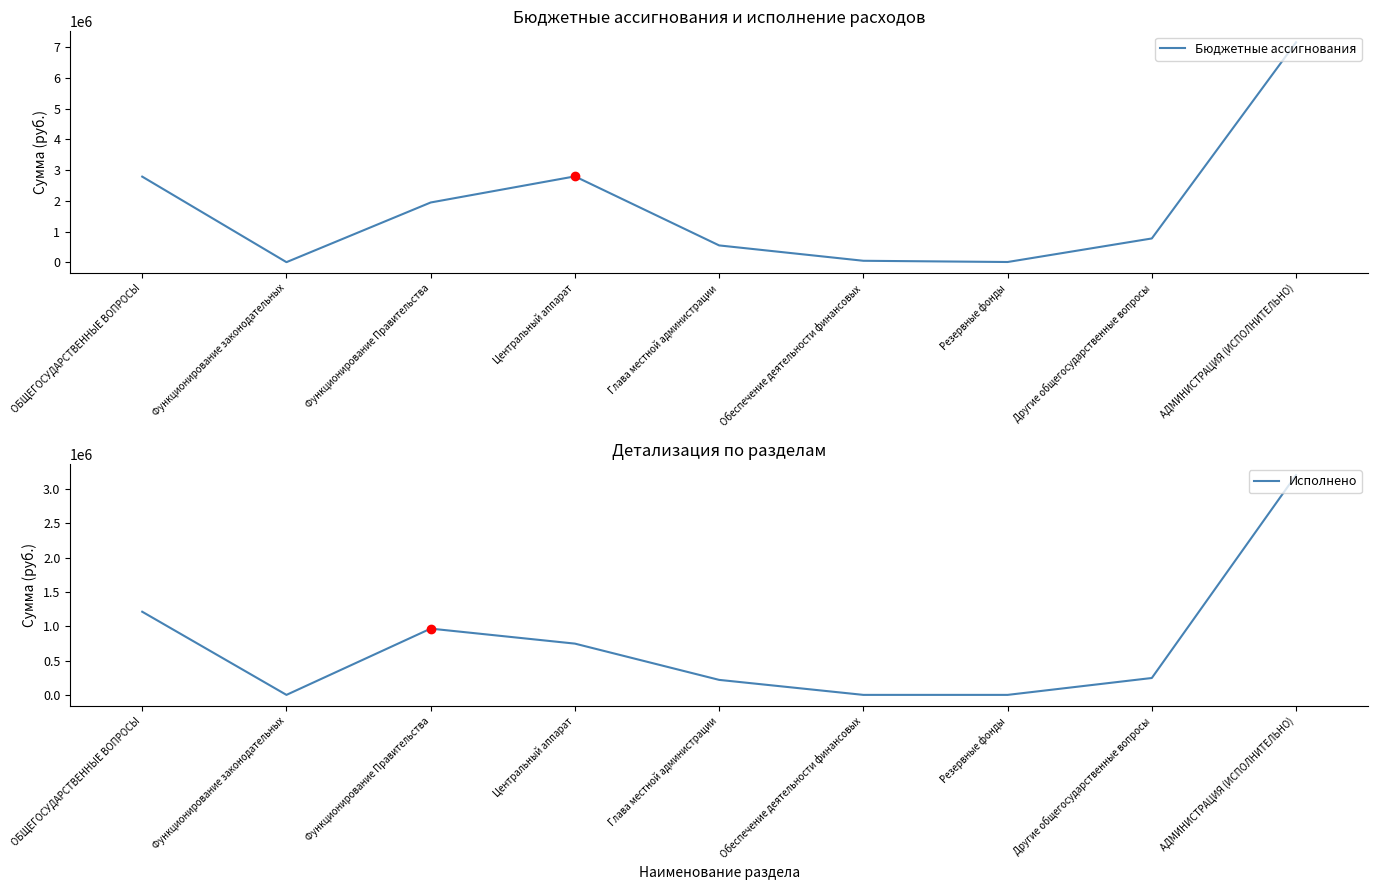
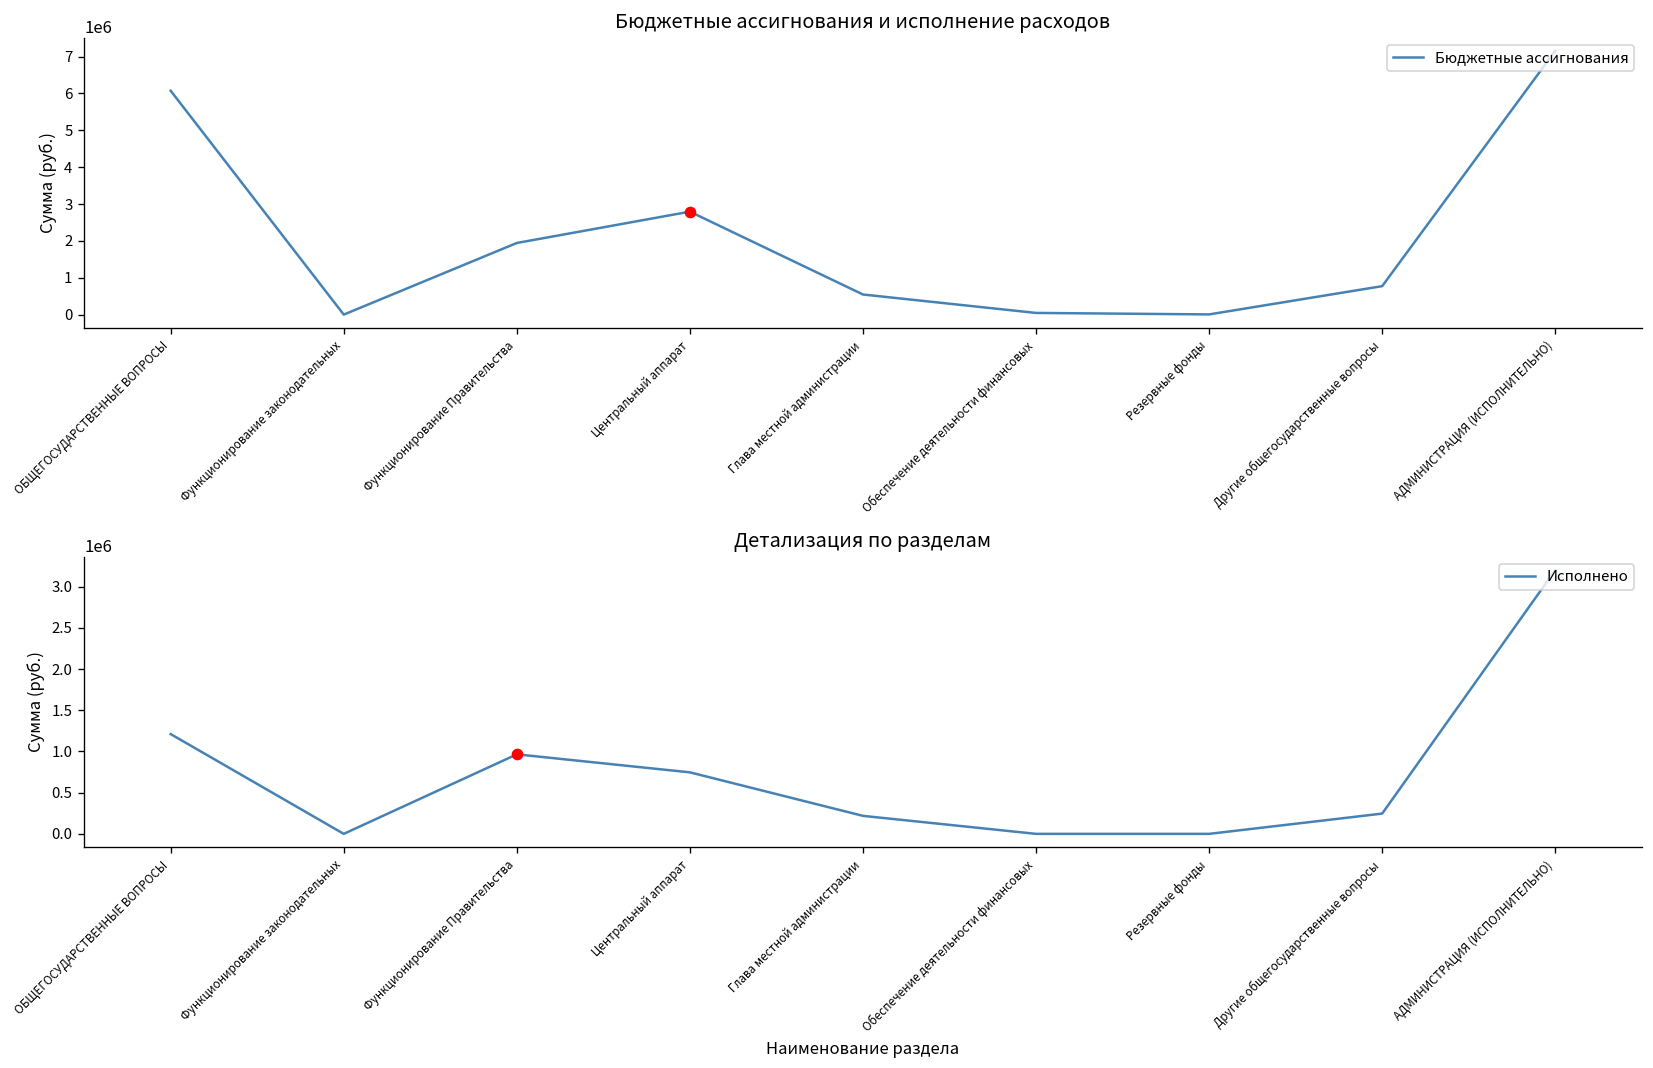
  {
    "Бюджетные ассигнования и исполнение расходов": {
      "Бюджетные ассигнования": {
-       "ОБЩЕГОСУДАРСТВЕННЫЕ ВОПРОСЫ": 2800000,
+       "ОБЩЕГОСУДАРСТВЕННЫЕ ВОПРОСЫ": 6100000,
        "Функционирование законодательных": 0,
        "Функционирование Правительства": 1900000,
        "Глава местной администрации": 500000,
        "Обеспечение деятельности финансовых": 100000,
        "Резервные фонды": 0,
        "Другие общегосударственные вопросы": 800000
      }
    },
    "Детализация по разделам": {
      "Исполнено": {
        "ОБЩЕГОСУДАРСТВЕННЫЕ ВОПРОСЫ": 1200000,
        "Функционирование законодательных": 0,
        "Центральный аппарат": 700000,
        "Глава местной администрации": 200000,
        "Обеспечение деятельности финансовых": 0,
        "Резервные фонды": 0,
        "Другие общегосударственные вопросы": 200000
      }
    }
  }
